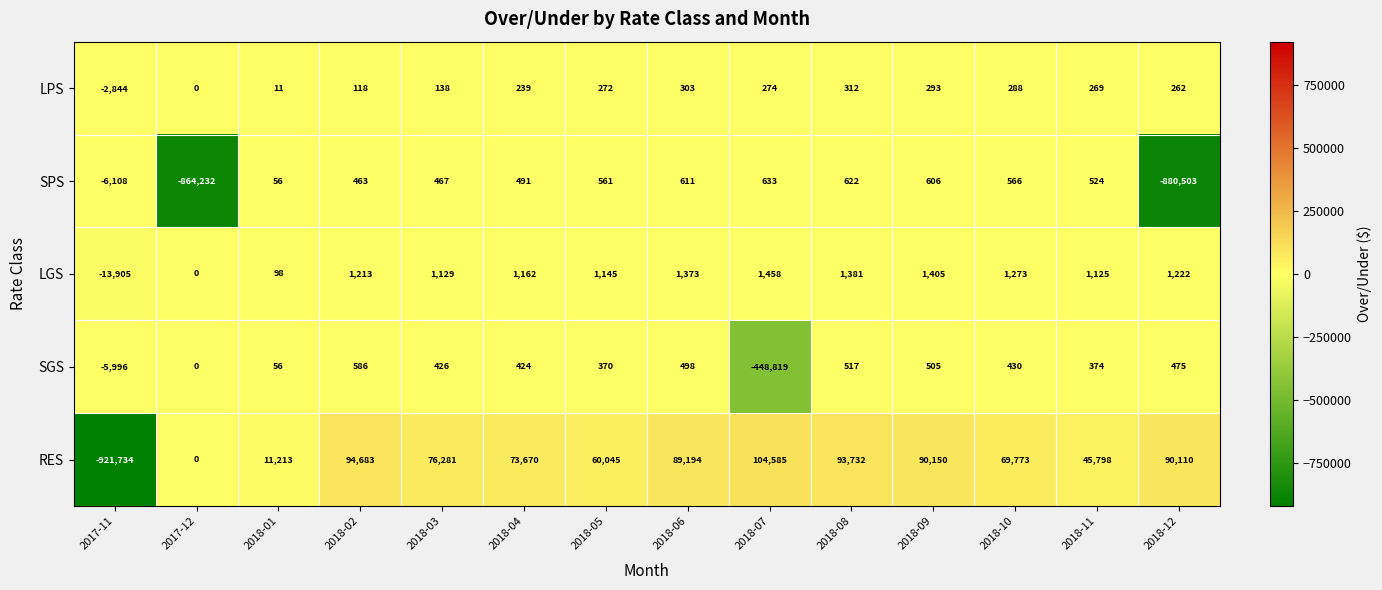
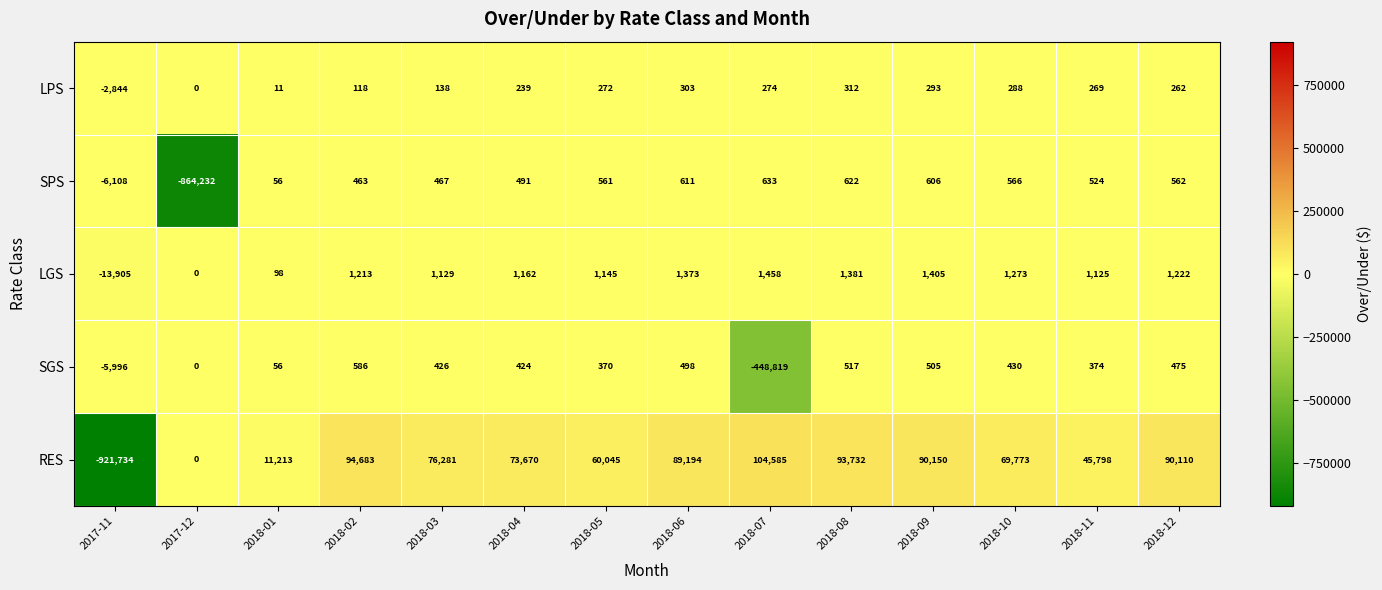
  {
    "LPS": {
      "2017-11": "-2,844",
      "2017-12": "0",
      "2018-01": "11",
      "2018-02": "118",
      "2018-03": "138",
      "2018-04": "239",
      "2018-05": "272",
      "2018-06": "303",
      "2018-07": "274",
      "2018-08": "312",
      "2018-09": "293",
      "2018-10": "288",
      "2018-11": "269",
      "2018-12": "262"
    },
    "SPS": {
      "2017-11": "-6,108",
      "2017-12": "-864,232",
      "2018-01": "56",
      "2018-02": "463",
      "2018-03": "467",
      "2018-04": "491",
      "2018-05": "561",
      "2018-06": "611",
      "2018-07": "633",
      "2018-08": "622",
      "2018-09": "606",
      "2018-10": "566",
      "2018-11": "524",
-     "2018-12": "-880,503"
+     "2018-12": "562"
    },
    "LGS": {
      "2017-11": "-13,905",
      "2017-12": "0",
      "2018-01": "98",
      "2018-02": "1,213",
      "2018-03": "1,129",
      "2018-04": "1,162",
      "2018-05": "1,145",
      "2018-06": "1,373",
      "2018-07": "1,458",
      "2018-08": "1,381",
      "2018-09": "1,405",
      "2018-10": "1,273",
      "2018-11": "1,125",
      "2018-12": "1,222"
    },
    "SGS": {
      "2017-11": "-5,996",
      "2017-12": "0",
      "2018-01": "56",
      "2018-02": "586",
      "2018-03": "426",
      "2018-04": "424",
      "2018-05": "370",
      "2018-06": "498",
      "2018-07": "-448,819",
      "2018-08": "517",
      "2018-09": "505",
      "2018-10": "430",
      "2018-11": "374",
      "2018-12": "475"
    },
    "RES": {
      "2017-11": "-921,734",
      "2017-12": "0",
      "2018-01": "11,213",
      "2018-02": "94,683",
      "2018-03": "76,281",
      "2018-04": "73,670",
      "2018-05": "60,045",
      "2018-06": "89,194",
      "2018-07": "104,585",
      "2018-08": "93,732",
      "2018-09": "90,150",
      "2018-10": "69,773",
      "2018-11": "45,798",
      "2018-12": "90,110"
    }
  }
